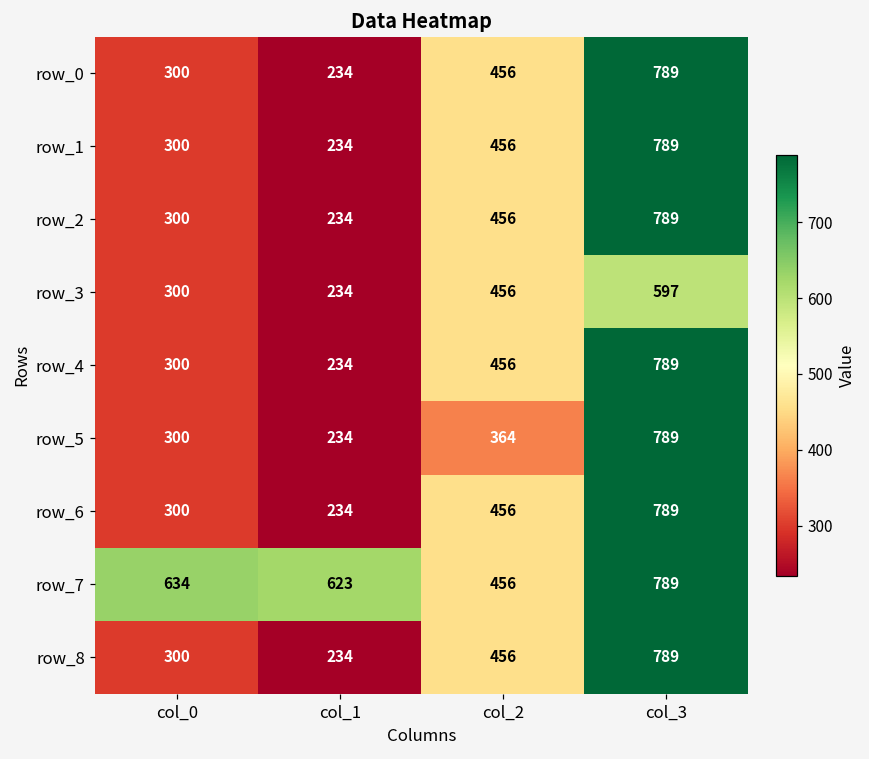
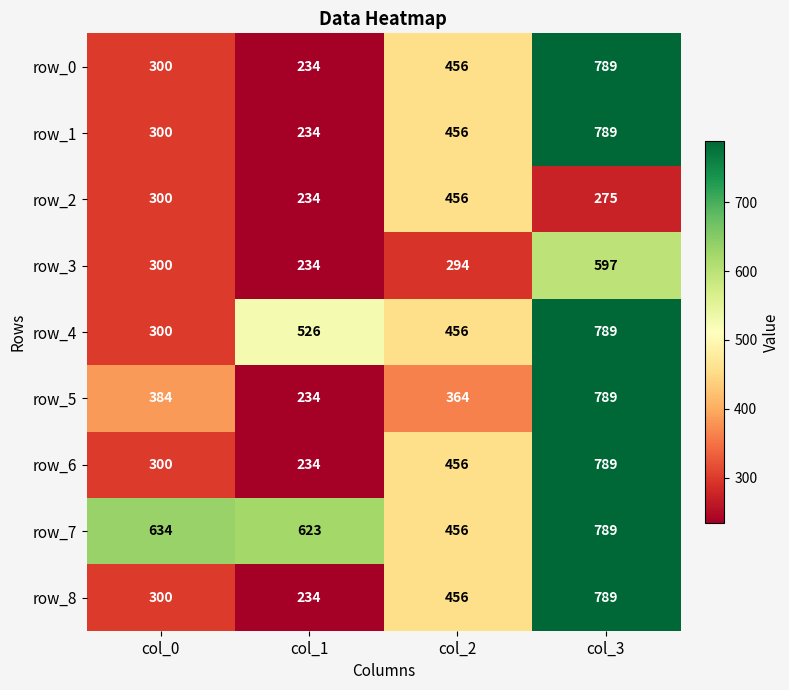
  {
    "row_0": {
      "col_0": 300,
      "col_1": 234,
      "col_2": 456,
      "col_3": 789
    },
    "row_1": {
      "col_0": 300,
      "col_1": 234,
      "col_2": 456,
      "col_3": 789
    },
    "row_2": {
      "col_0": 300,
      "col_1": 234,
      "col_2": 456,
-     "col_3": 789
+     "col_3": 275
    },
    "row_3": {
      "col_0": 300,
      "col_1": 234,
-     "col_2": 456,
+     "col_2": 294,
      "col_3": 597
    },
    "row_4": {
      "col_0": 300,
-     "col_1": 234,
+     "col_1": 526,
      "col_2": 456,
      "col_3": 789
    },
    "row_5": {
-     "col_0": 300,
+     "col_0": 384,
      "col_1": 234,
      "col_2": 364,
      "col_3": 789
    },
    "row_6": {
      "col_0": 300,
      "col_1": 234,
      "col_2": 456,
      "col_3": 789
    },
    "row_7": {
      "col_0": 634,
      "col_1": 623,
      "col_2": 456,
      "col_3": 789
    },
    "row_8": {
      "col_0": 300,
      "col_1": 234,
      "col_2": 456,
      "col_3": 789
    }
  }
